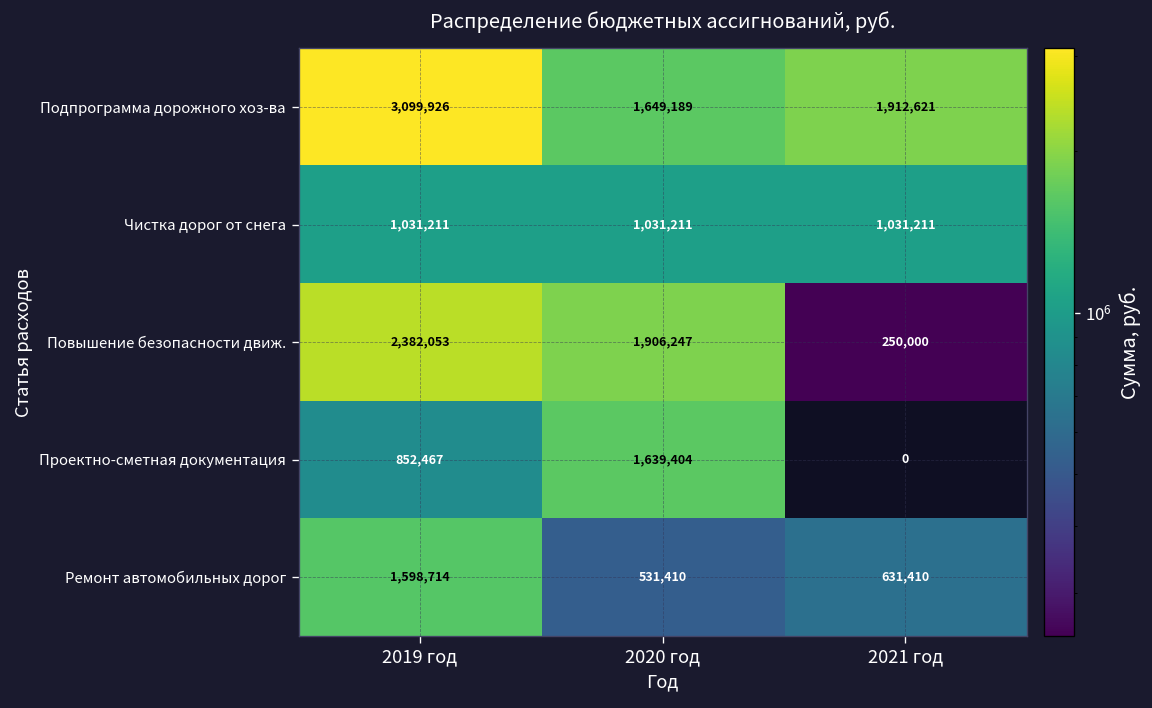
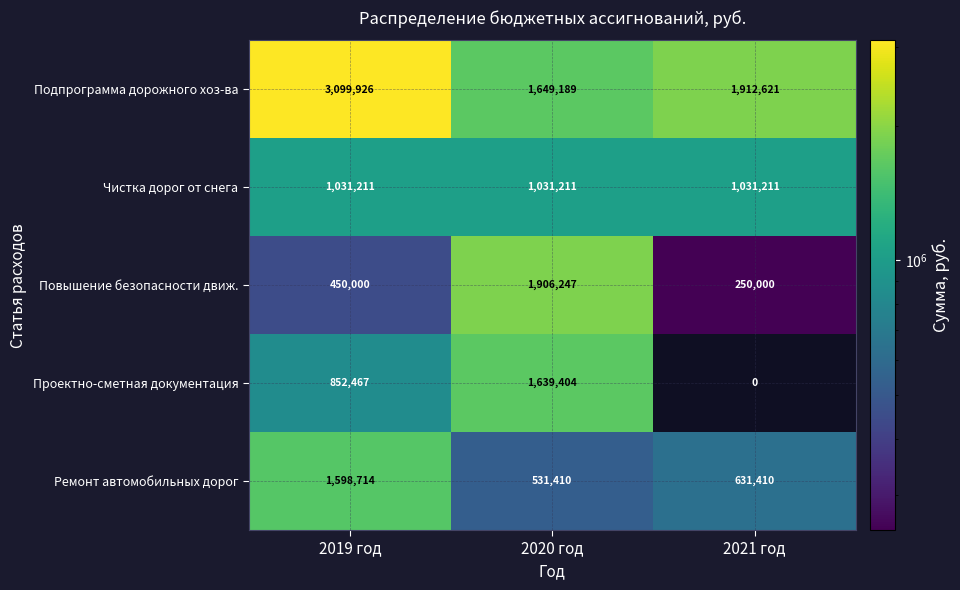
  {
    "Подпрограмма дорожного хоз-ва": {
      "2019 год": "3,099,926",
      "2020 год": "1,649,189",
      "2021 год": "1,912,621"
    },
    "Чистка дорог от снега": {
      "2019 год": "1,031,211",
      "2020 год": "1,031,211",
      "2021 год": "1,031,211"
    },
    "Повышение безопасности движ.": {
-     "2019 год": "2,382,053",
+     "2019 год": "450,000",
      "2020 год": "1,906,247",
      "2021 год": "250,000"
    },
    "Проектно-сметная документация": {
      "2019 год": "852,467",
      "2020 год": "1,639,404",
      "2021 год": "0"
    },
    "Ремонт автомобильных дорог": {
      "2019 год": "1,598,714",
      "2020 год": "531,410",
      "2021 год": "631,410"
    }
  }
